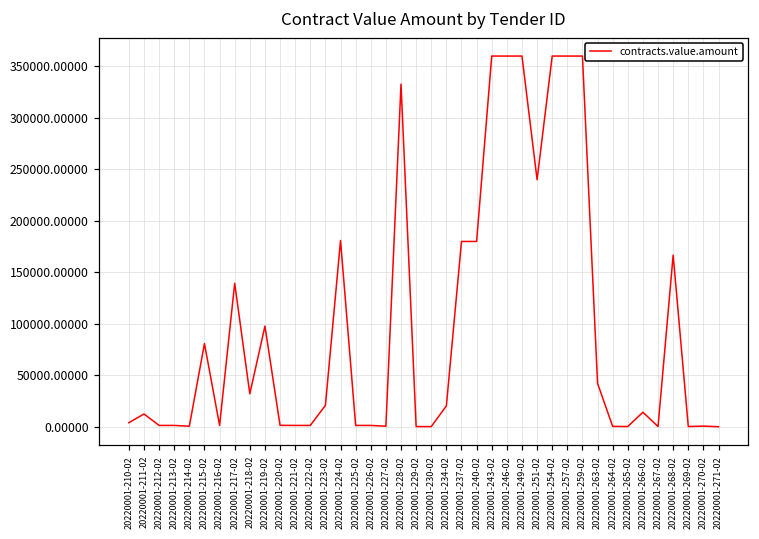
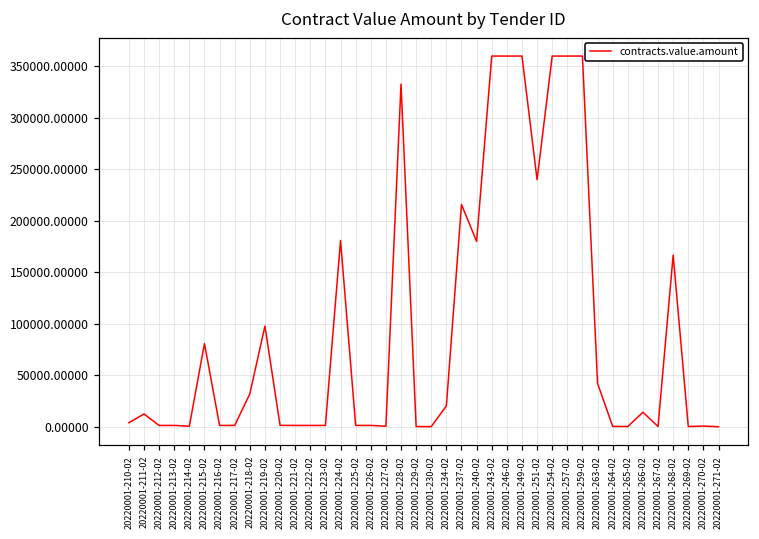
  {
    "20220001-210-02": 0,
    "20220001-211-02": 10000,
    "20220001-212-02": 0,
    "20220001-213-02": 0,
    "20220001-214-02": 0,
    "20220001-215-02": 80000,
    "20220001-216-02": 0,
-   "20220001-217-02": 140000,
+   "20220001-217-02": 0,
    "20220001-218-02": 30000,
    "20220001-219-02": 100000,
    "20220001-220-02": 0,
    "20220001-221-02": 0,
    "20220001-222-02": 0,
-   "20220001-223-02": 20000,
+   "20220001-223-02": 0,
    "20220001-224-02": 180000,
    "20220001-225-02": 0,
    "20220001-226-02": 0,
    "20220001-227-02": 0,
    "20220001-228-02": 330000,
    "20220001-229-02": 0,
    "20220001-230-02": 0,
    "20220001-234-02": 20000,
-   "20220001-237-02": 180000,
+   "20220001-237-02": 220000,
    "20220001-240-02": 180000,
    "20220001-243-02": 360000,
    "20220001-246-02": 360000,
    "20220001-249-02": 360000,
    "20220001-251-02": 240000,
    "20220001-254-02": 360000,
    "20220001-257-02": 360000,
    "20220001-259-02": 360000,
    "20220001-263-02": 40000,
    "20220001-264-02": 0,
    "20220001-265-02": 0,
    "20220001-266-02": 10000,
    "20220001-267-02": 0,
    "20220001-268-02": 170000,
    "20220001-269-02": 0,
    "20220001-270-02": 0,
    "20220001-271-02": 0
  }
